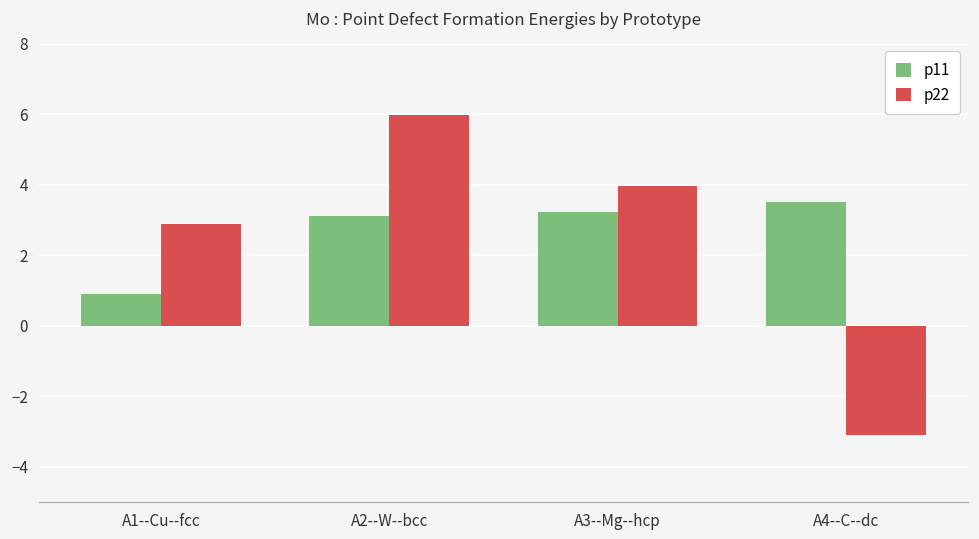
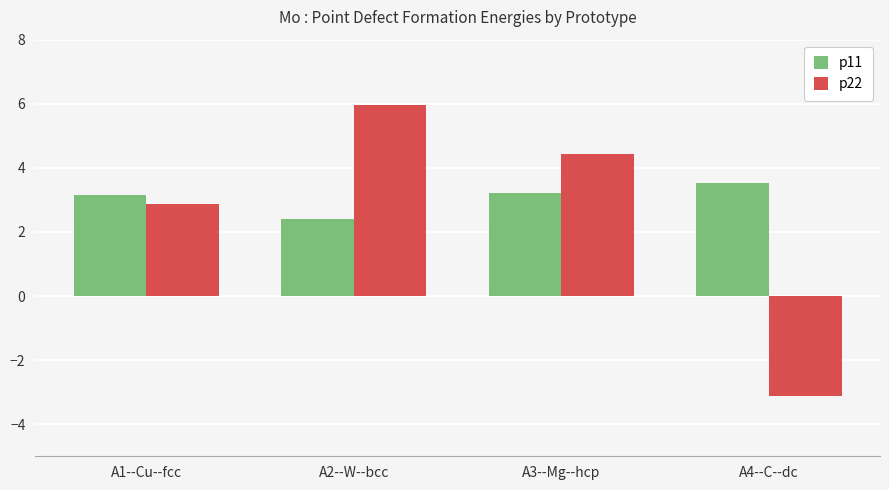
  {
    "p11": {
-     "A1--Cu--fcc": 0.9,
-     "A2--W--bcc": 3.1,
+     "A1--Cu--fcc": 3.2,
+     "A2--W--bcc": 2.4,
      "A3--Mg--hcp": 3.2,
      "A4--C--dc": 3.5
    },
    "p22": {
      "A1--Cu--fcc": 2.9,
      "A2--W--bcc": 6.0,
-     "A3--Mg--hcp": 4.0,
+     "A3--Mg--hcp": 4.4,
      "A4--C--dc": -3.1
    }
  }
